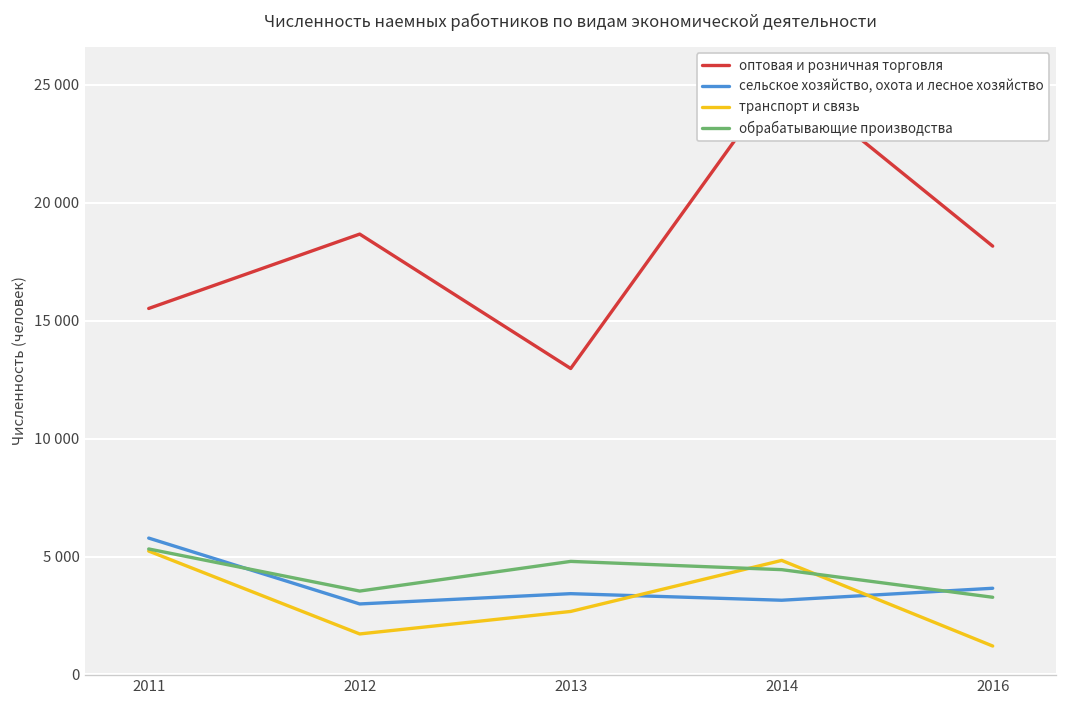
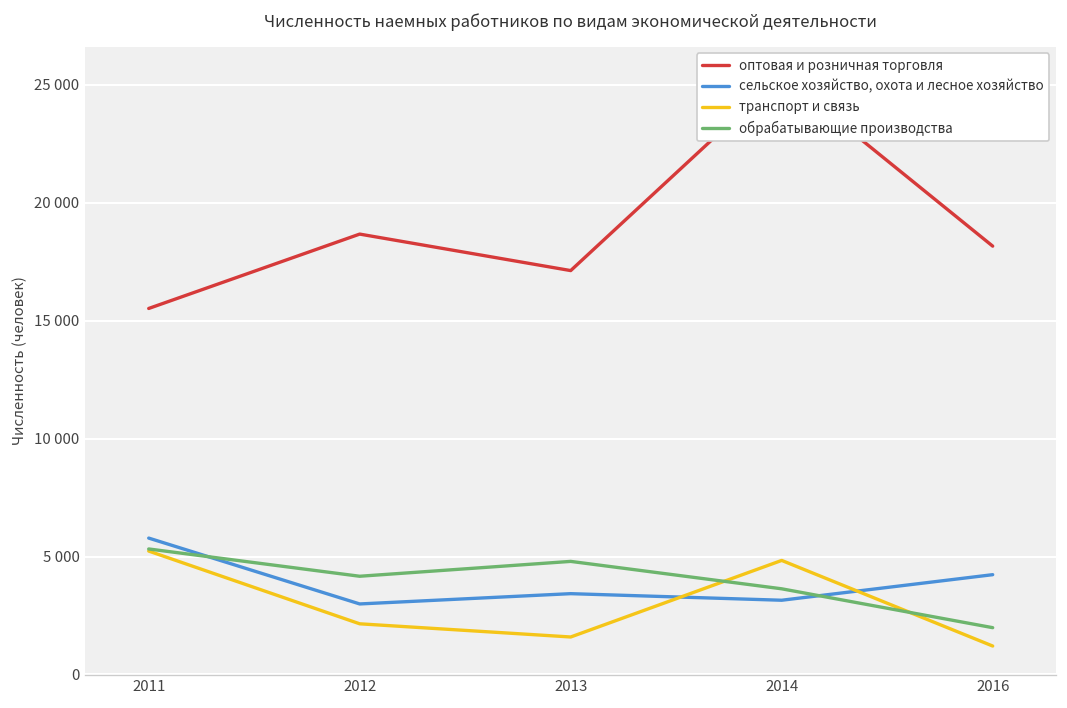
  {
    "оптовая и розничная торговля": {
      "2011": 15500,
      "2012": 18700,
-     "2013": 13000,
+     "2013": 17100,
      "2016": 18200
    },
    "сельское хозяйство, охота и лесное хозяйство": {
      "2011": 5800,
      "2012": 3000,
      "2013": 3400,
      "2014": 3100,
-     "2016": 3700
+     "2016": 4200
    },
    "транспорт и связь": {
-     "2012": 1700,
-     "2013": 2700,
+     "2012": 2100,
+     "2013": 1600,
      "2014": 4800,
      "2016": 1200
    },
    "обрабатывающие производства": {
-     "2012": 3500,
+     "2012": 4200,
      "2013": 4800,
-     "2014": 4400,
-     "2016": 3300
+     "2014": 3600,
+     "2016": 2000
    }
  }
